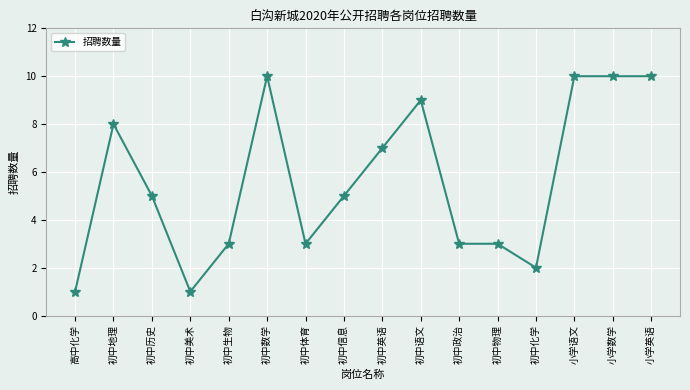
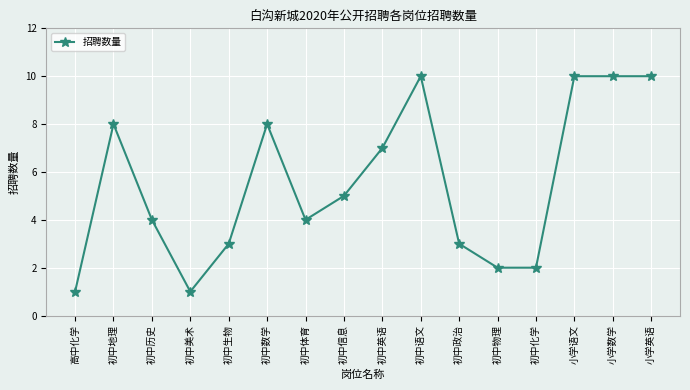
  {
    "高中化学": 1,
    "初中地理": 8,
-   "初中历史": 5,
+   "初中历史": 4,
    "初中美术": 1,
    "初中生物": 3,
-   "初中数学": 10,
-   "初中体育": 3,
+   "初中数学": 8,
+   "初中体育": 4,
    "初中信息": 5,
    "初中英语": 7,
-   "初中语文": 9,
+   "初中语文": 10,
    "初中政治": 3,
-   "初中物理": 3,
+   "初中物理": 2,
    "初中化学": 2,
    "小学语文": 10,
    "小学数学": 10,
    "小学英语": 10
  }
